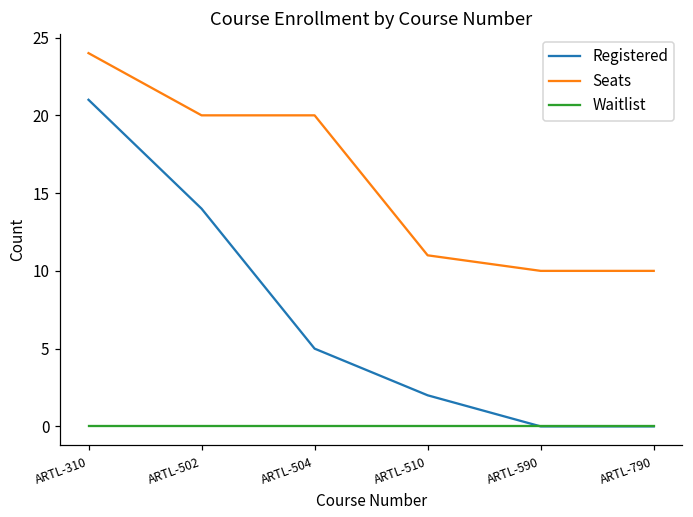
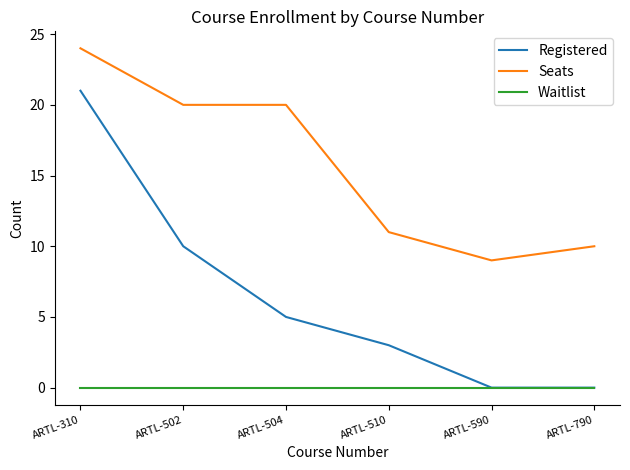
  {
    "Registered": {
      "ARTL-310": 21,
-     "ARTL-502": 14,
+     "ARTL-502": 10,
      "ARTL-504": 5,
-     "ARTL-510": 2
+     "ARTL-510": 3
    },
    "Seats": {
      "ARTL-310": 24,
      "ARTL-502": 20,
      "ARTL-504": 20,
      "ARTL-510": 11,
-     "ARTL-590": 10,
+     "ARTL-590": 9,
      "ARTL-790": 10
    },
    "Waitlist": {
      "ARTL-310": 0,
      "ARTL-502": 0,
      "ARTL-504": 0,
      "ARTL-510": 0
    }
  }
